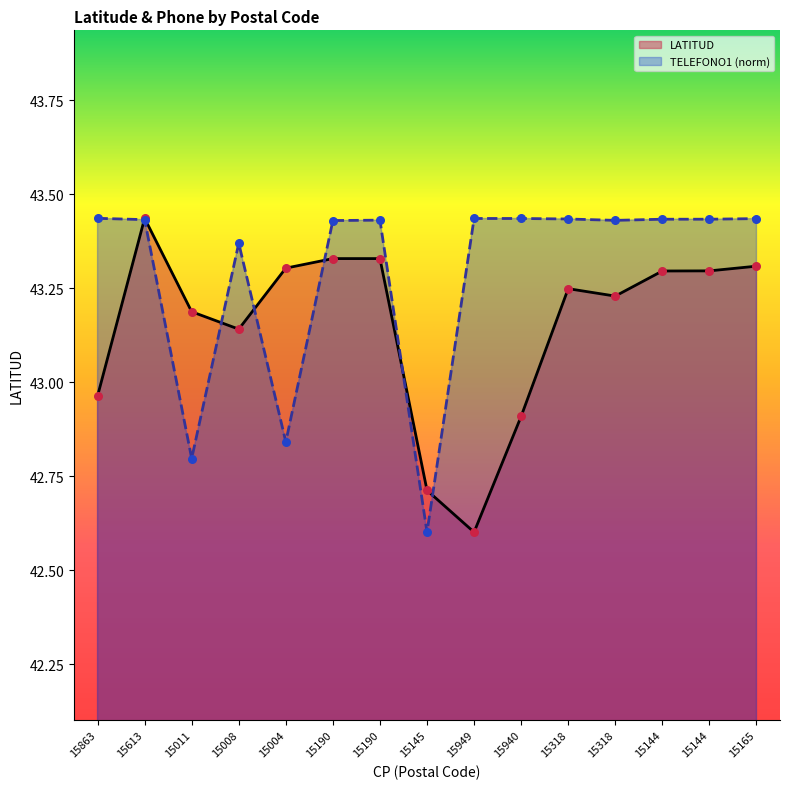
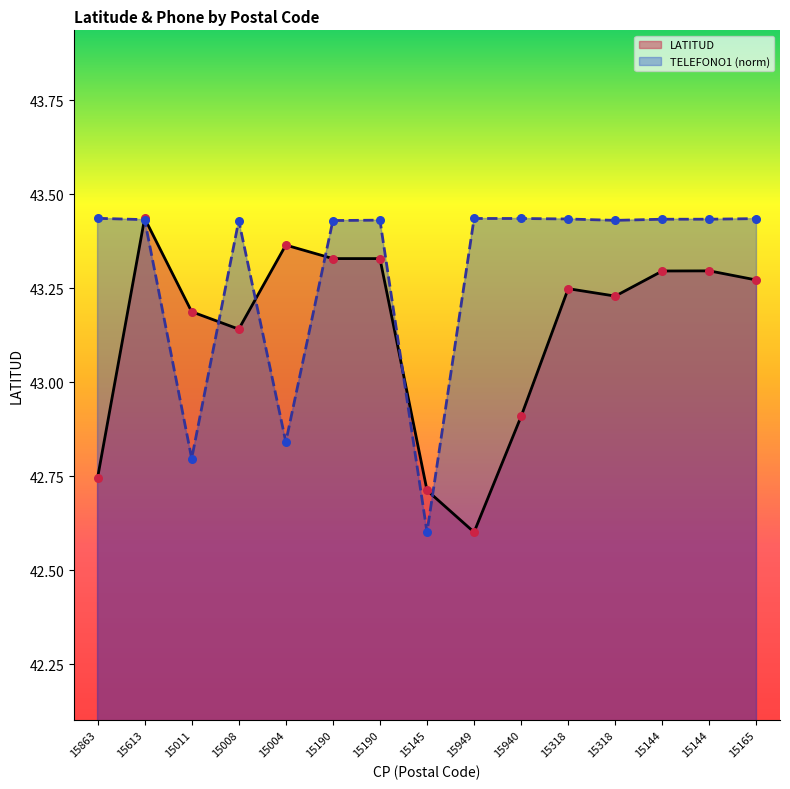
  {
    "LATITUD": {
-     "15863": 42.96,
+     "15863": 42.75,
      "15011": 43.19,
      "15008": 43.14,
-     "15004": 43.30,
+     "15004": 43.37,
      "15145": 42.71,
      "15949": 42.60,
      "15940": 42.91,
-     "15165": 43.31
+     "15165": 43.27
    },
    "TELEFONO1 (norm)": {
      "15863": 43.44,
      "15011": 42.80,
-     "15008": 43.37,
+     "15008": 43.43,
      "15004": 42.84,
      "15145": 42.60,
      "15949": 43.44,
      "15940": 43.44,
      "15165": 43.44
    }
  }
